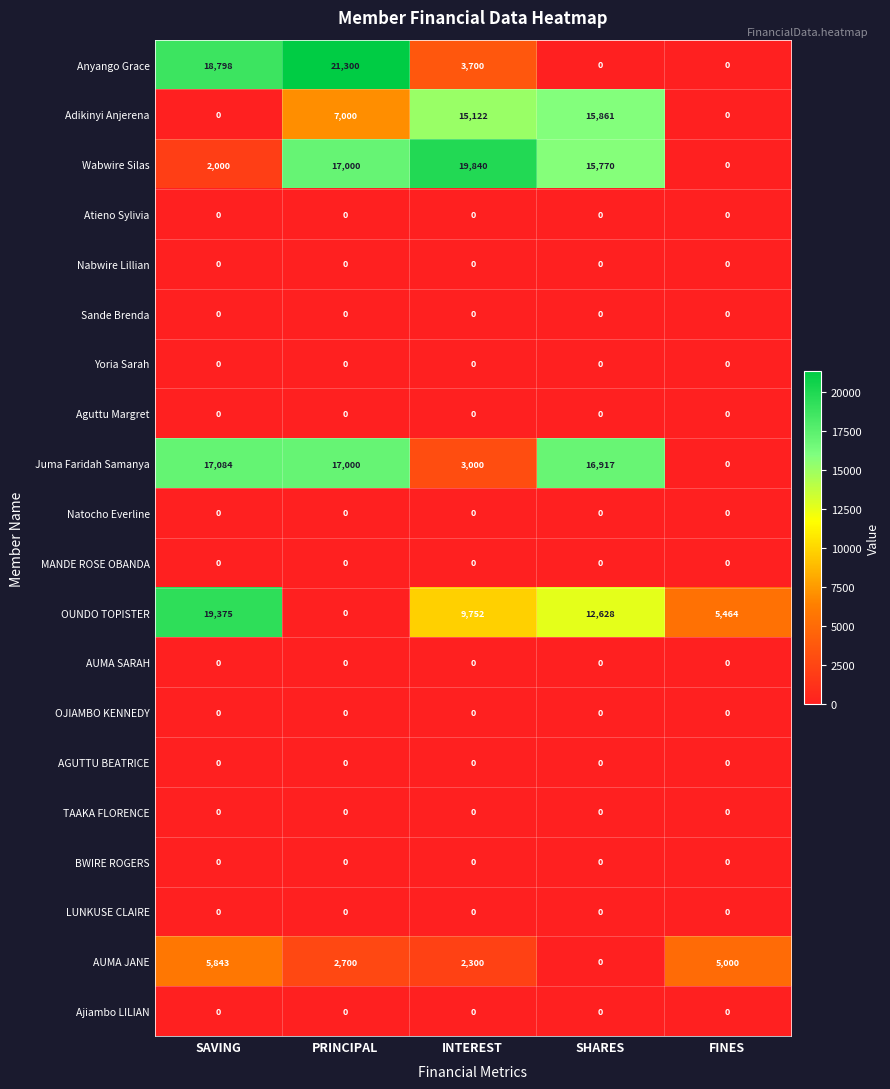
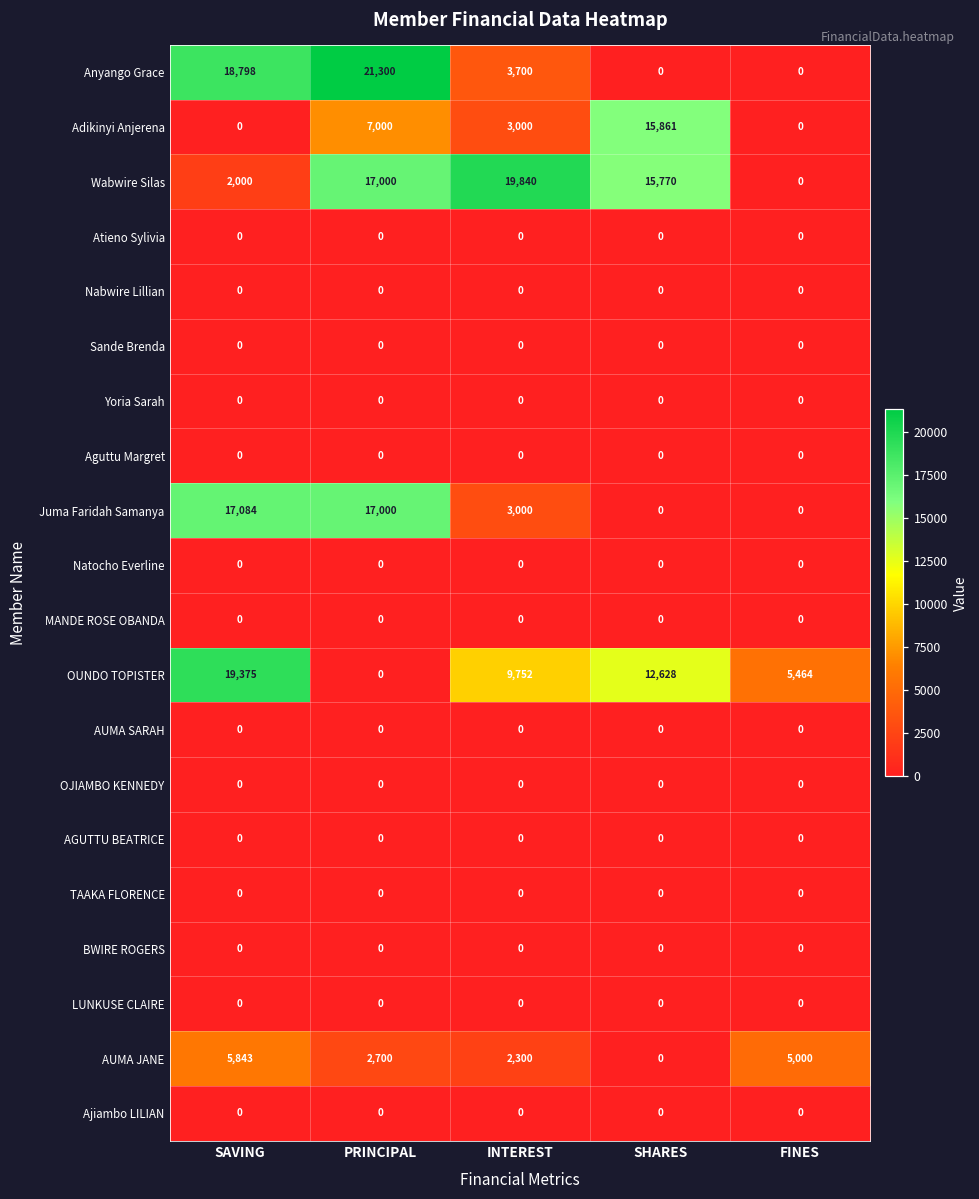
  {
    "Anyango Grace": {
      "SAVING": "18,798",
      "PRINCIPAL": "21,300",
      "INTEREST": "3,700",
      "SHARES": "0",
      "FINES": "0"
    },
    "Adikinyi Anjerena": {
      "SAVING": "0",
      "PRINCIPAL": "7,000",
-     "INTEREST": "15,122",
+     "INTEREST": "3,000",
      "SHARES": "15,861",
      "FINES": "0"
    },
    "Wabwire Silas": {
      "SAVING": "2,000",
      "PRINCIPAL": "17,000",
      "INTEREST": "19,840",
      "SHARES": "15,770",
      "FINES": "0"
    },
    "Atieno Sylivia": {
      "SAVING": "0",
      "PRINCIPAL": "0",
      "INTEREST": "0",
      "SHARES": "0",
      "FINES": "0"
    },
    "Nabwire Lillian": {
      "SAVING": "0",
      "PRINCIPAL": "0",
      "INTEREST": "0",
      "SHARES": "0",
      "FINES": "0"
    },
    "Sande Brenda": {
      "SAVING": "0",
      "PRINCIPAL": "0",
      "INTEREST": "0",
      "SHARES": "0",
      "FINES": "0"
    },
    "Yoria Sarah": {
      "SAVING": "0",
      "PRINCIPAL": "0",
      "INTEREST": "0",
      "SHARES": "0",
      "FINES": "0"
    },
    "Aguttu Margret": {
      "SAVING": "0",
      "PRINCIPAL": "0",
      "INTEREST": "0",
      "SHARES": "0",
      "FINES": "0"
    },
    "Juma Faridah Samanya": {
      "SAVING": "17,084",
      "PRINCIPAL": "17,000",
      "INTEREST": "3,000",
-     "SHARES": "16,917",
+     "SHARES": "0",
      "FINES": "0"
    },
    "Natocho Everline": {
      "SAVING": "0",
      "PRINCIPAL": "0",
      "INTEREST": "0",
      "SHARES": "0",
      "FINES": "0"
    },
    "MANDE ROSE OBANDA": {
      "SAVING": "0",
      "PRINCIPAL": "0",
      "INTEREST": "0",
      "SHARES": "0",
      "FINES": "0"
    },
    "OUNDO TOPISTER": {
      "SAVING": "19,375",
      "PRINCIPAL": "0",
      "INTEREST": "9,752",
      "SHARES": "12,628",
      "FINES": "5,464"
    },
    "AUMA SARAH": {
      "SAVING": "0",
      "PRINCIPAL": "0",
      "INTEREST": "0",
      "SHARES": "0",
      "FINES": "0"
    },
    "OJIAMBO KENNEDY": {
      "SAVING": "0",
      "PRINCIPAL": "0",
      "INTEREST": "0",
      "SHARES": "0",
      "FINES": "0"
    },
    "AGUTTU BEATRICE": {
      "SAVING": "0",
      "PRINCIPAL": "0",
      "INTEREST": "0",
      "SHARES": "0",
      "FINES": "0"
    },
    "TAAKA FLORENCE": {
      "SAVING": "0",
      "PRINCIPAL": "0",
      "INTEREST": "0",
      "SHARES": "0",
      "FINES": "0"
    },
    "BWIRE ROGERS": {
      "SAVING": "0",
      "PRINCIPAL": "0",
      "INTEREST": "0",
      "SHARES": "0",
      "FINES": "0"
    },
    "LUNKUSE CLAIRE": {
      "SAVING": "0",
      "PRINCIPAL": "0",
      "INTEREST": "0",
      "SHARES": "0",
      "FINES": "0"
    },
    "AUMA JANE": {
      "SAVING": "5,843",
      "PRINCIPAL": "2,700",
      "INTEREST": "2,300",
      "SHARES": "0",
      "FINES": "5,000"
    },
    "Ajiambo LILIAN": {
      "SAVING": "0",
      "PRINCIPAL": "0",
      "INTEREST": "0",
      "SHARES": "0",
      "FINES": "0"
    }
  }
